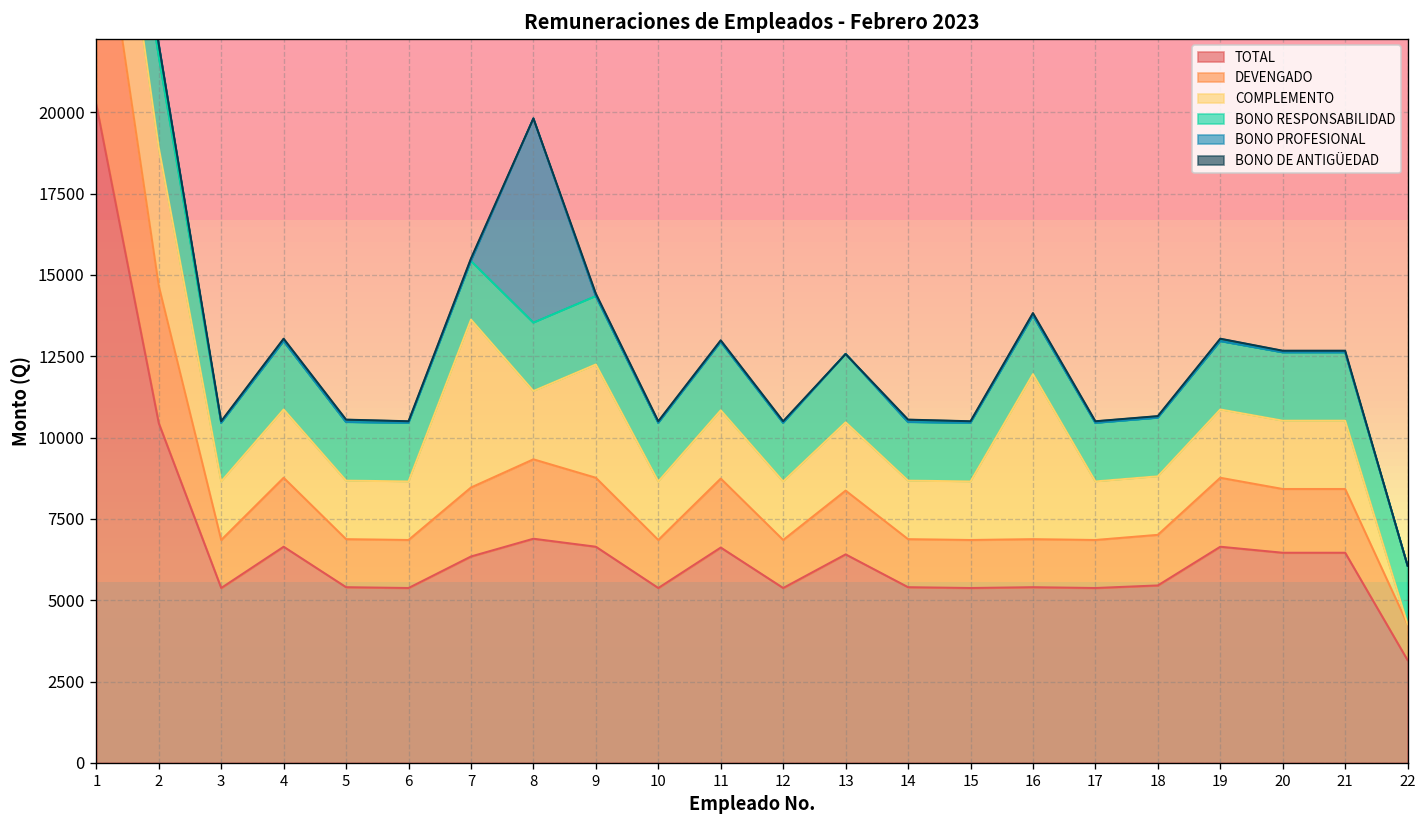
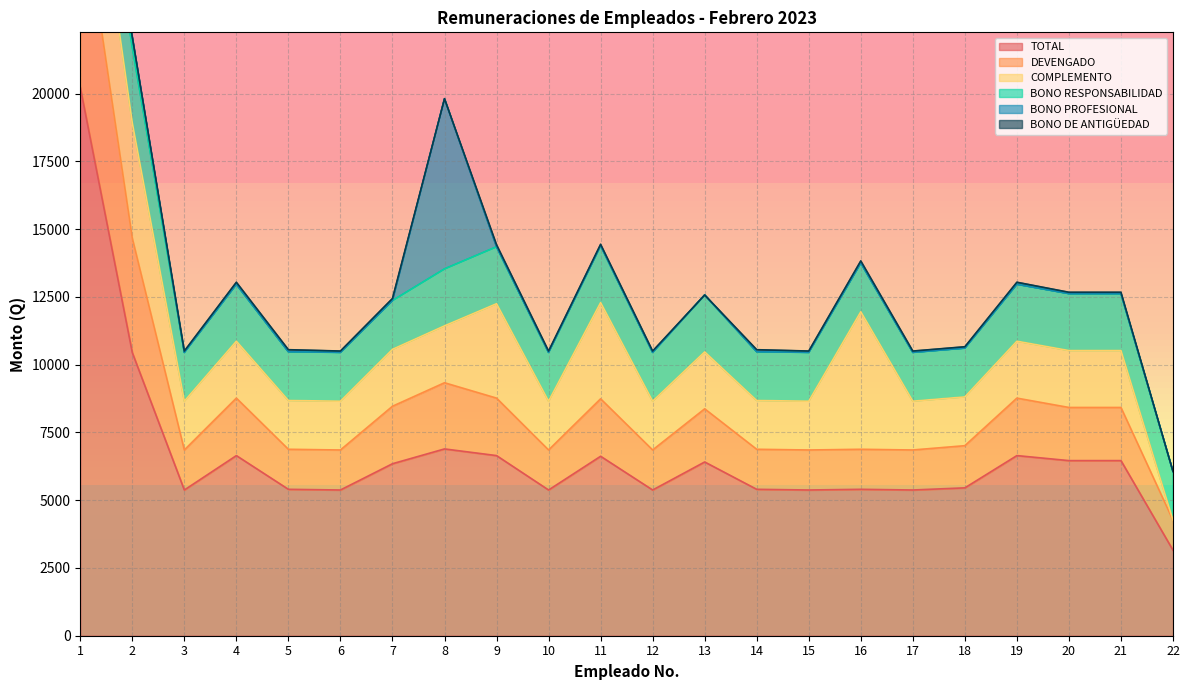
  {
    "COMPLEMENTO": {
      "2": 4300,
      "3": 1800,
      "4": 2100,
      "5": 1800,
      "6": 1800,
-     "7": 5200,
+     "7": 2100,
      "8": 2100,
      "9": 3500,
      "10": 1800,
-     "11": 2100,
+     "11": 3600,
      "12": 1800,
      "13": 2100,
      "14": 1800,
      "15": 1800,
      "16": 5100,
      "17": 1800,
      "18": 1800,
      "19": 2100,
      "20": 2100,
      "21": 2100
    },
    "BONO RESPONSABILIDAD": {
      "2": 2800,
      "8": 2100
    }
  }
